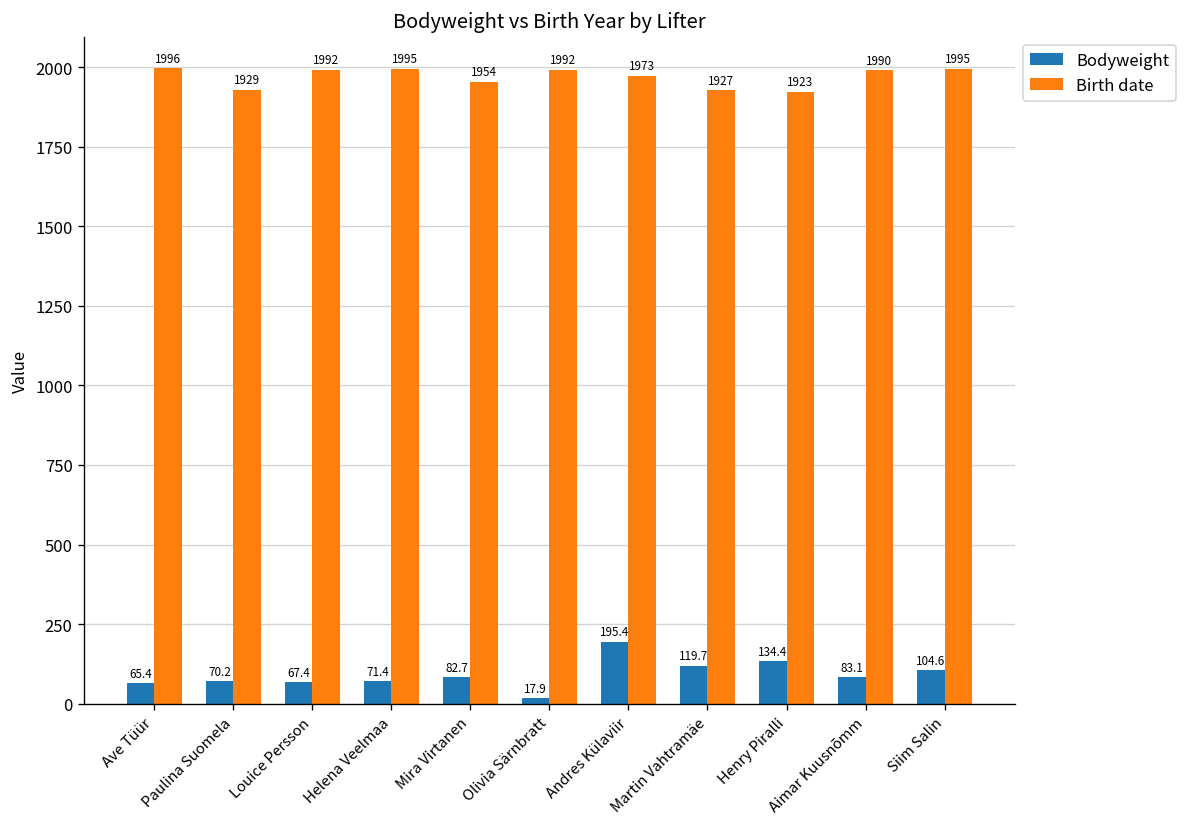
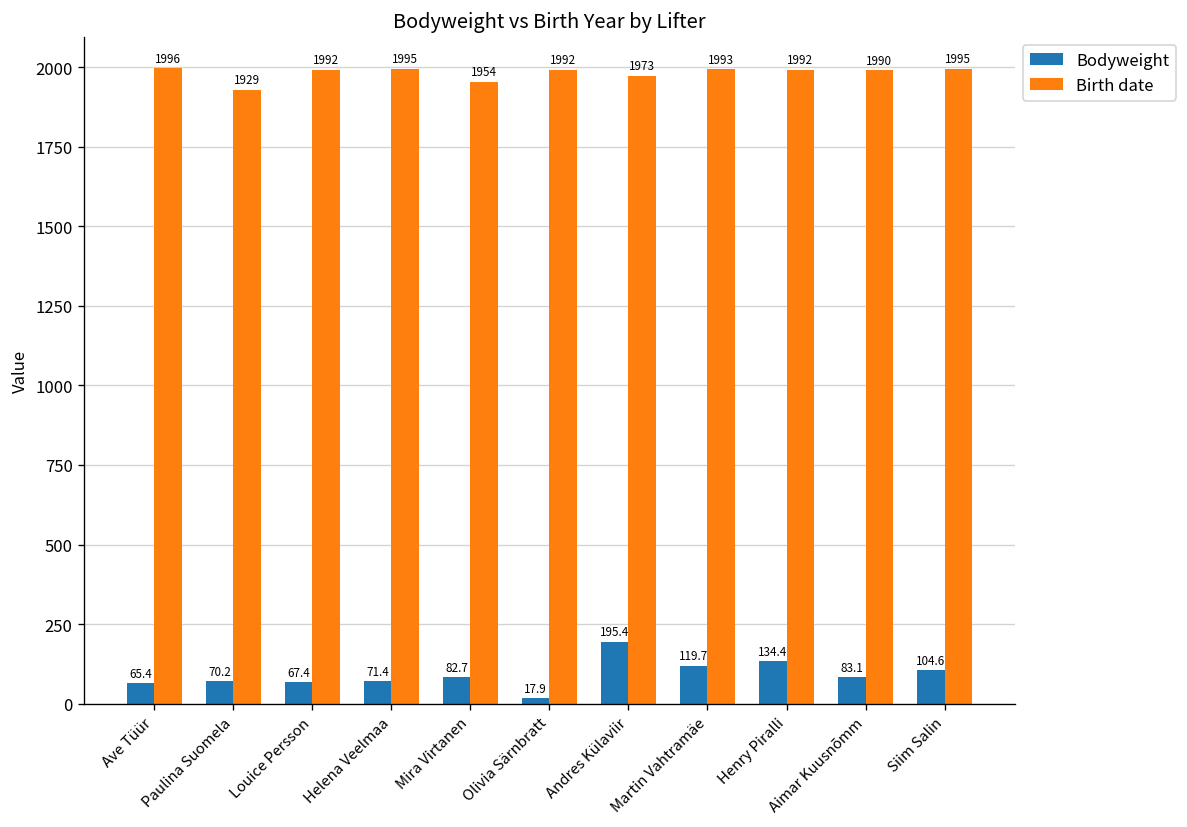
  {
    "Bodyweight": {
      "Ave Tüür": 65.4,
      "Paulina Suomela": 70.2,
      "Louice Persson": 67.4,
      "Helena Veelmaa": 71.4,
      "Mira Virtanen": 82.7,
      "Olivia Särnbratt": 17.9,
      "Andres Külaviir": 195.4,
      "Martin Vahtramäe": 119.7,
      "Henry Piralli": 134.4,
      "Aimar Kuusnõmm": 83.1,
      "Siim Salin": 104.6
    },
    "Birth date": {
      "Ave Tüür": 1996,
      "Paulina Suomela": 1929,
      "Louice Persson": 1992,
      "Helena Veelmaa": 1995,
      "Mira Virtanen": 1954,
      "Olivia Särnbratt": 1992,
      "Andres Külaviir": 1973,
-     "Martin Vahtramäe": 1927,
-     "Henry Piralli": 1923,
+     "Martin Vahtramäe": 1993,
+     "Henry Piralli": 1992,
      "Aimar Kuusnõmm": 1990,
      "Siim Salin": 1995
    }
  }
